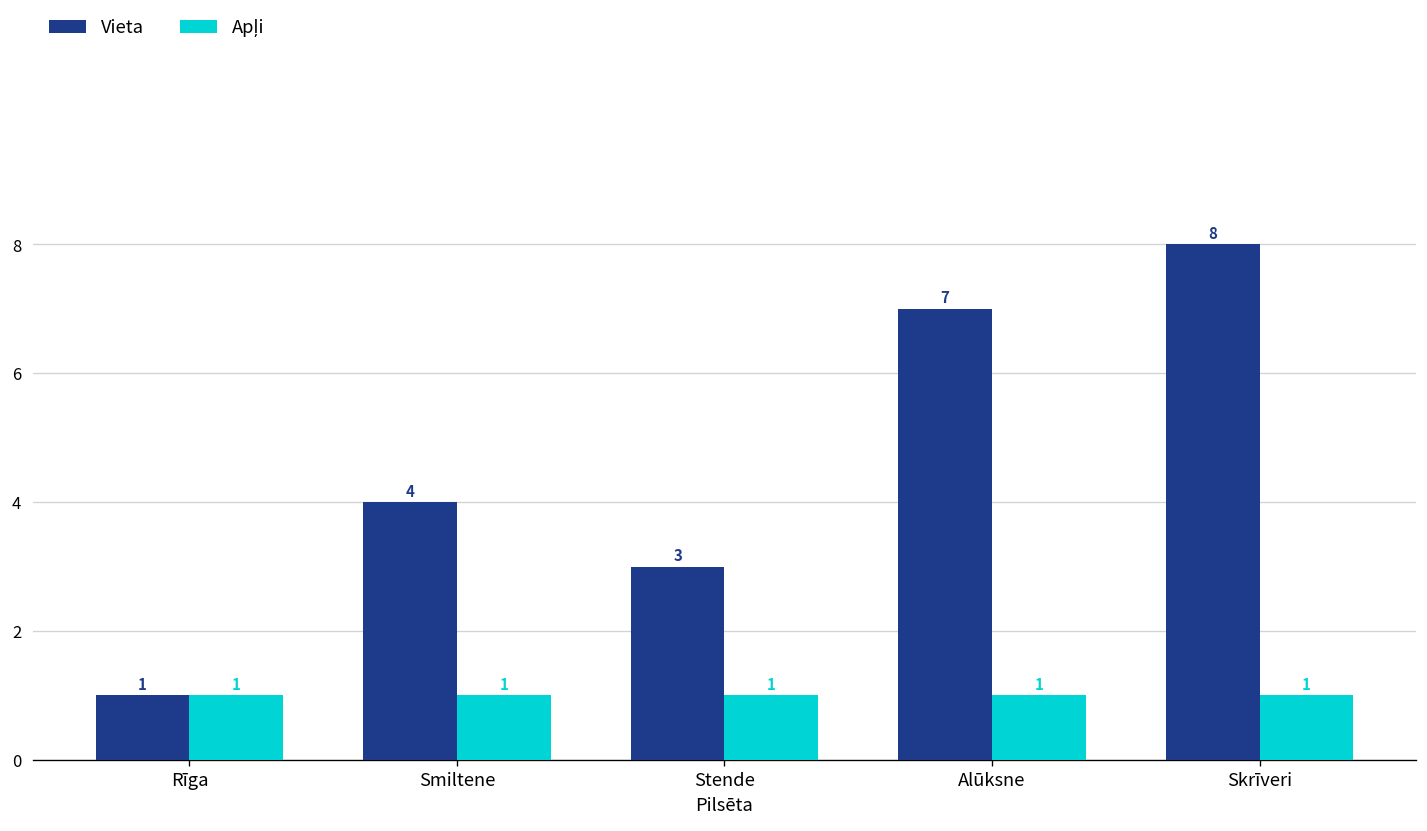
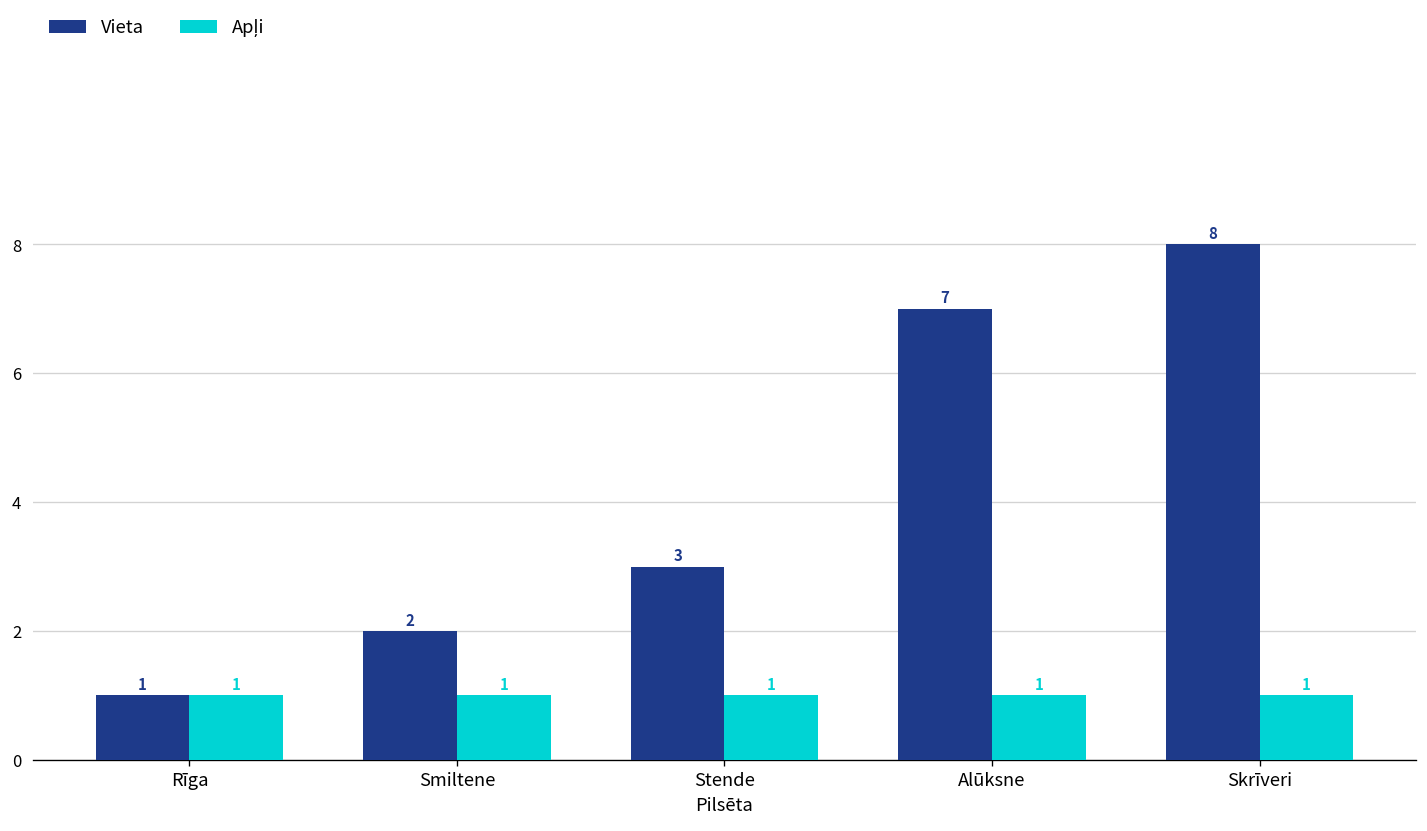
  {
    "Vieta": {
      "Rīga": 1,
-     "Smiltene": 4,
+     "Smiltene": 2,
      "Stende": 3,
      "Alūksne": 7,
      "Skrīveri": 8
    },
    "Apļi": {
      "Rīga": 1,
      "Smiltene": 1,
      "Stende": 1,
      "Alūksne": 1,
      "Skrīveri": 1
    }
  }
